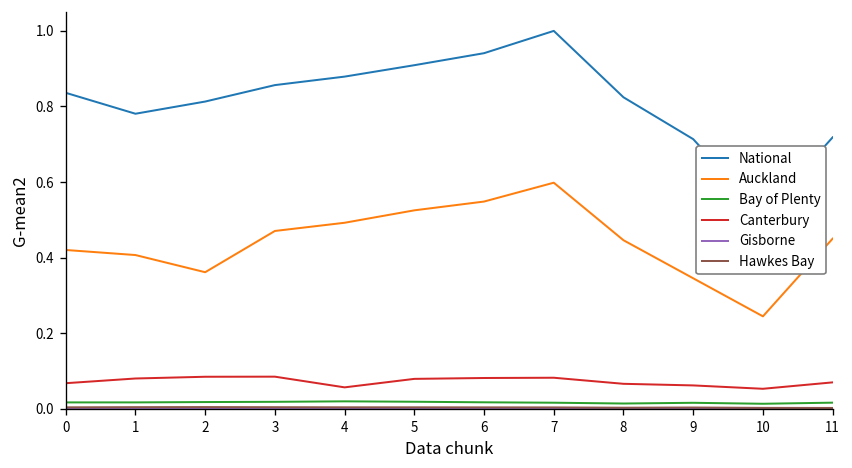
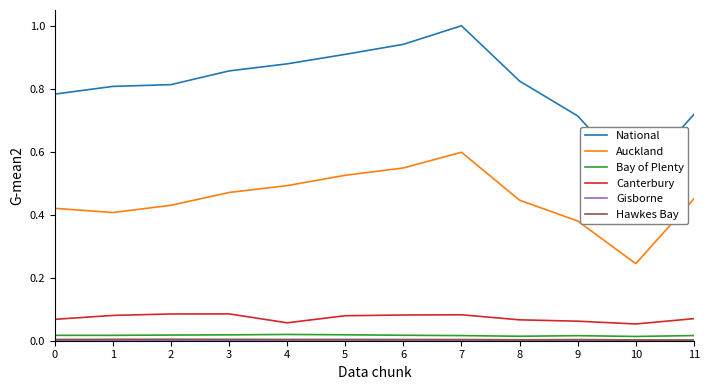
  {
    "National": {
-     "0": 0.84,
-     "1": 0.78,
+     "0": 0.78,
+     "1": 0.81,
      "2": 0.81,
      "3": 0.86,
      "4": 0.88,
      "5": 0.91,
      "6": 0.94,
      "7": 1.00,
      "8": 0.82,
      "9": 0.71,
      "11": 0.72
    },
    "Auckland": {
      "0": 0.42,
      "1": 0.41,
-     "2": 0.36,
+     "2": 0.43,
      "3": 0.47,
      "4": 0.49,
      "5": 0.53,
      "6": 0.55,
      "7": 0.60,
      "8": 0.45,
-     "9": 0.35,
+     "9": 0.38,
      "10": 0.24,
      "11": 0.45
    },
    "Bay of Plenty": {
      "0": 0.02,
      "1": 0.02,
      "2": 0.02,
      "3": 0.02,
      "4": 0.02,
      "5": 0.02,
      "6": 0.02,
      "7": 0.02,
      "8": 0.01,
      "9": 0.02,
      "10": 0.01,
      "11": 0.02
    },
    "Canterbury": {
      "0": 0.07,
      "1": 0.08,
      "2": 0.08,
      "3": 0.09,
      "4": 0.06,
      "5": 0.08,
      "6": 0.08,
      "7": 0.08,
      "8": 0.07,
      "9": 0.06,
      "10": 0.05,
      "11": 0.07
    }
  }
